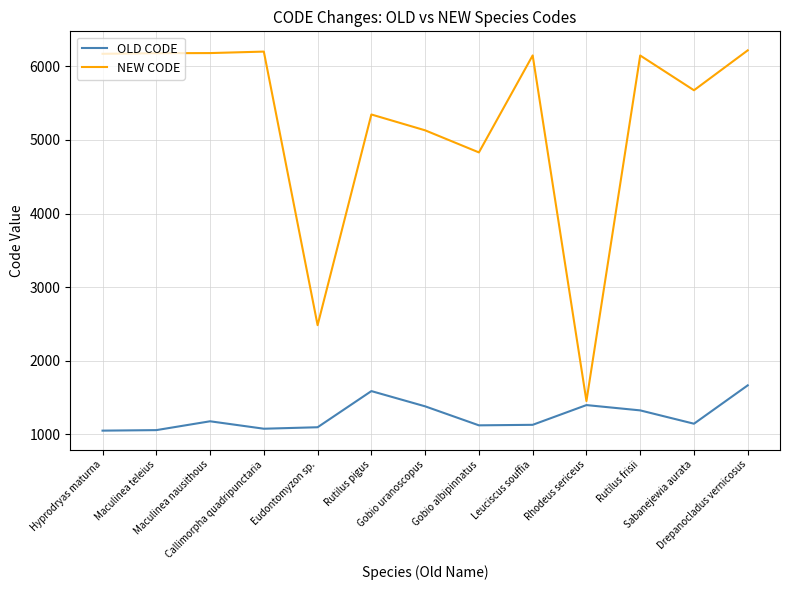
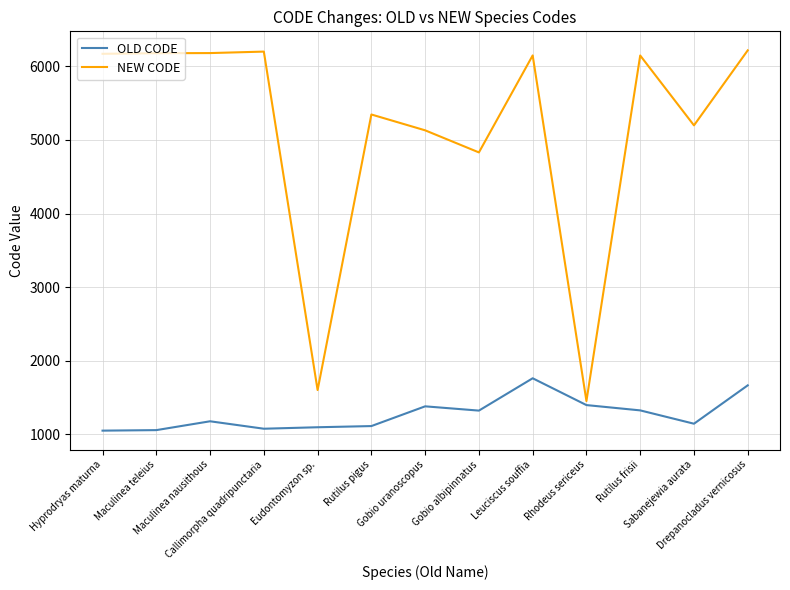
  {
    "OLD CODE": {
      "Hyprodryas maturna": 1100,
      "Maculinea teleius": 1100,
      "Maculinea nausithous": 1200,
      "Callimorpha quadripunctaria": 1100,
      "Eudontomyzon sp.": 1100,
-     "Rutilus pigus": 1600,
+     "Rutilus pigus": 1100,
      "Gobio uranoscopus": 1400,
-     "Gobio albipinnatus": 1100,
-     "Leuciscus souffia": 1100,
+     "Gobio albipinnatus": 1300,
+     "Leuciscus souffia": 1800,
      "Rhodeus sericeus": 1400,
      "Rutilus frisii": 1300,
      "Sabanejewia aurata": 1100,
      "Drepanocladus vernicosus": 1700
    },
    "NEW CODE": {
      "Maculinea nausithous": 6200,
      "Callimorpha quadripunctaria": 6200,
-     "Eudontomyzon sp.": 2500,
+     "Eudontomyzon sp.": 1600,
      "Rutilus pigus": 5300,
      "Gobio uranoscopus": 5100,
      "Gobio albipinnatus": 4800,
      "Leuciscus souffia": 6100,
      "Rhodeus sericeus": 1500,
      "Rutilus frisii": 6100,
-     "Sabanejewia aurata": 5700,
+     "Sabanejewia aurata": 5200,
      "Drepanocladus vernicosus": 6200
    }
  }
